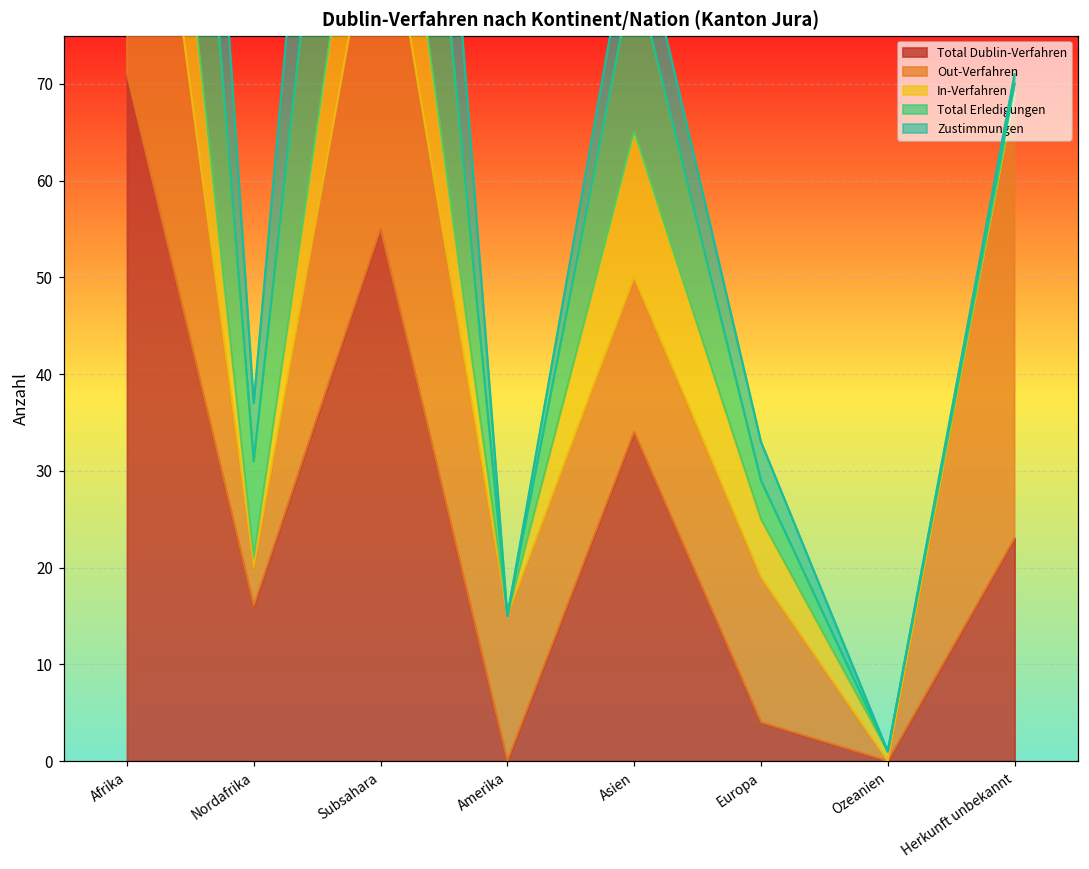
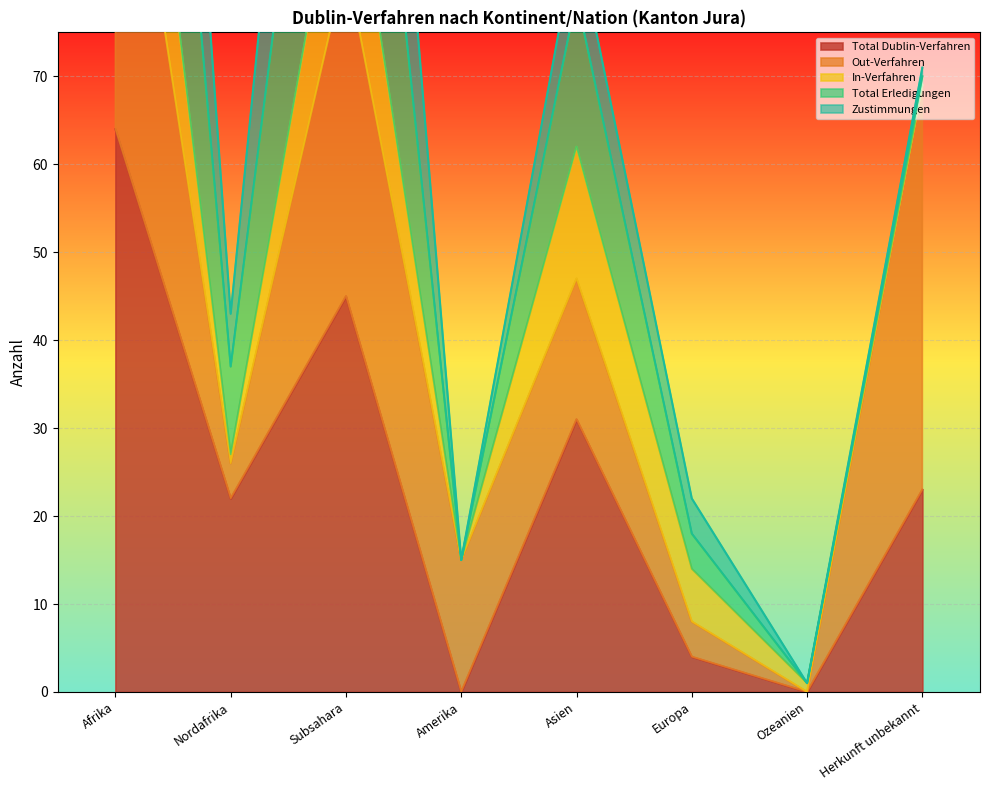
  {
    "Total Dublin-Verfahren": {
-     "Afrika": 71,
-     "Nordafrika": 16,
-     "Subsahara": 55,
+     "Afrika": 64,
+     "Nordafrika": 22,
+     "Subsahara": 45,
      "Amerika": 0,
-     "Asien": 34,
+     "Asien": 31,
      "Europa": 4,
      "Herkunft unbekannt": 23
    },
    "Out-Verfahren": {
      "Nordafrika": 4,
      "Asien": 16,
-     "Europa": 15
+     "Europa": 4
    },
    "In-Verfahren": {
      "Nordafrika": 1,
      "Asien": 15,
      "Europa": 6
    }
  }
